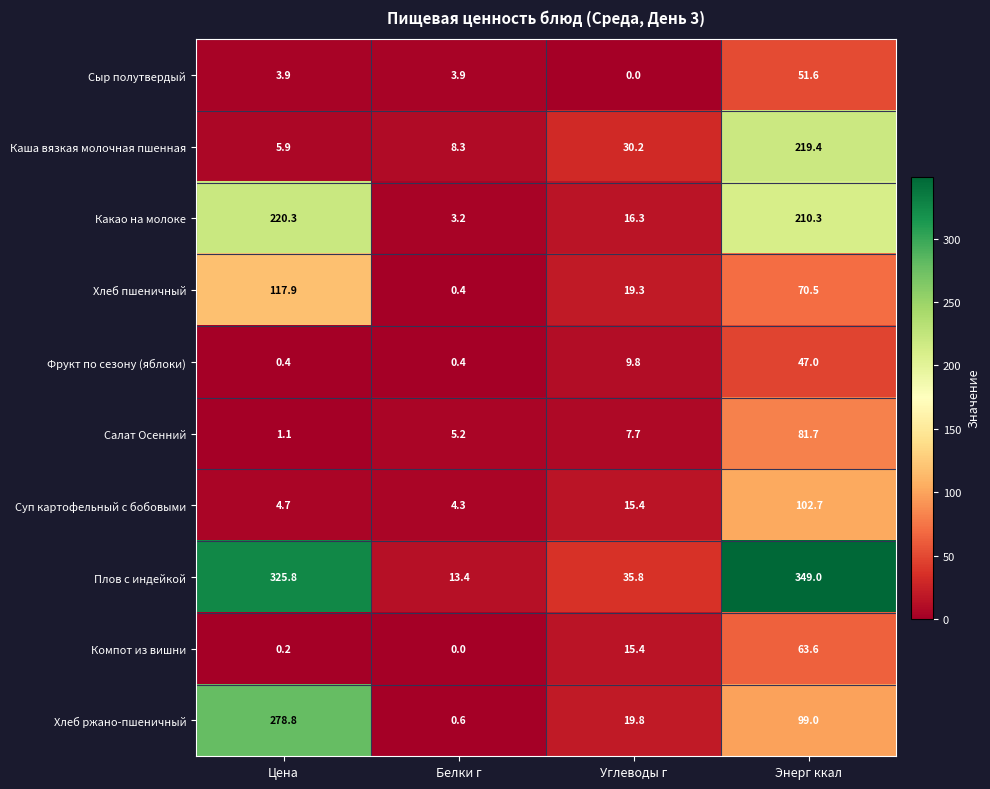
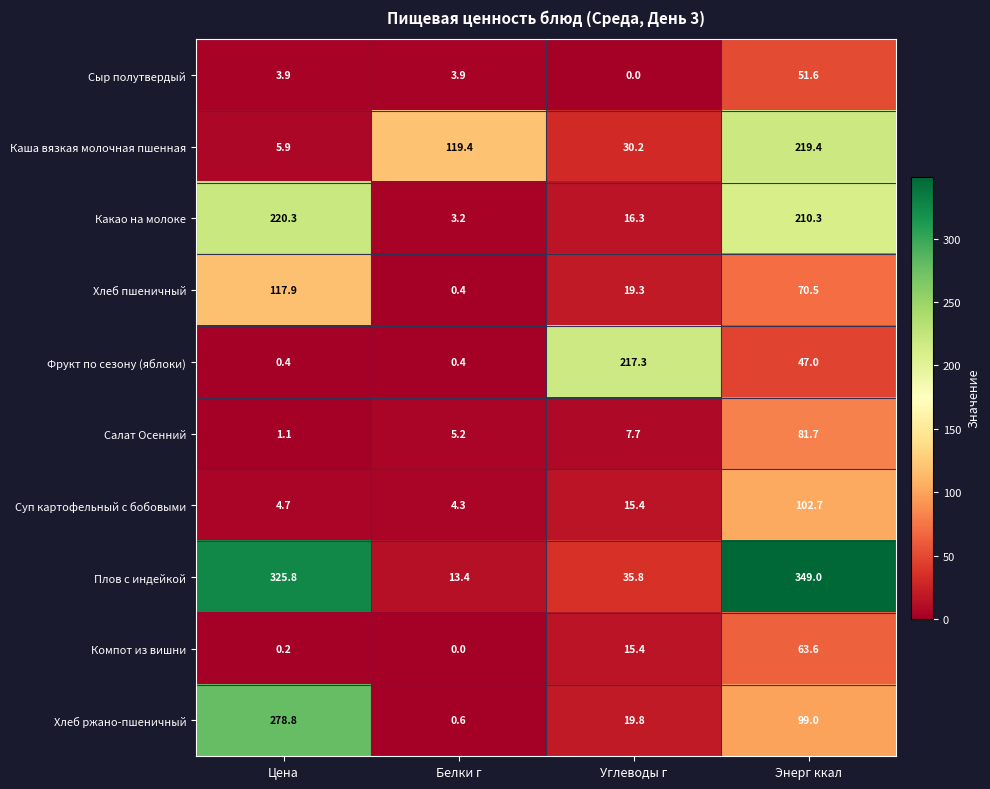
  {
    "Сыр полутвердый": {
      "Цена": 3.9,
      "Белки г": 3.9,
      "Углеводы г": 0.0,
      "Энерг ккал": 51.6
    },
    "Каша вязкая молочная пшенная": {
      "Цена": 5.9,
-     "Белки г": 8.3,
+     "Белки г": 119.4,
      "Углеводы г": 30.2,
      "Энерг ккал": 219.4
    },
    "Какао на молоке": {
      "Цена": 220.3,
      "Белки г": 3.2,
      "Углеводы г": 16.3,
      "Энерг ккал": 210.3
    },
    "Хлеб пшеничный": {
      "Цена": 117.9,
      "Белки г": 0.4,
      "Углеводы г": 19.3,
      "Энерг ккал": 70.5
    },
    "Фрукт по сезону (яблоки)": {
      "Цена": 0.4,
      "Белки г": 0.4,
-     "Углеводы г": 9.8,
+     "Углеводы г": 217.3,
      "Энерг ккал": 47.0
    },
    "Салат Осенний": {
      "Цена": 1.1,
      "Белки г": 5.2,
      "Углеводы г": 7.7,
      "Энерг ккал": 81.7
    },
    "Суп картофельный с бобовыми": {
      "Цена": 4.7,
      "Белки г": 4.3,
      "Углеводы г": 15.4,
      "Энерг ккал": 102.7
    },
    "Плов с индейкой": {
      "Цена": 325.8,
      "Белки г": 13.4,
      "Углеводы г": 35.8,
      "Энерг ккал": 349.0
    },
    "Компот из вишни": {
      "Цена": 0.2,
      "Белки г": 0.0,
      "Углеводы г": 15.4,
      "Энерг ккал": 63.6
    },
    "Хлеб ржано-пшеничный": {
      "Цена": 278.8,
      "Белки г": 0.6,
      "Углеводы г": 19.8,
      "Энерг ккал": 99.0
    }
  }
